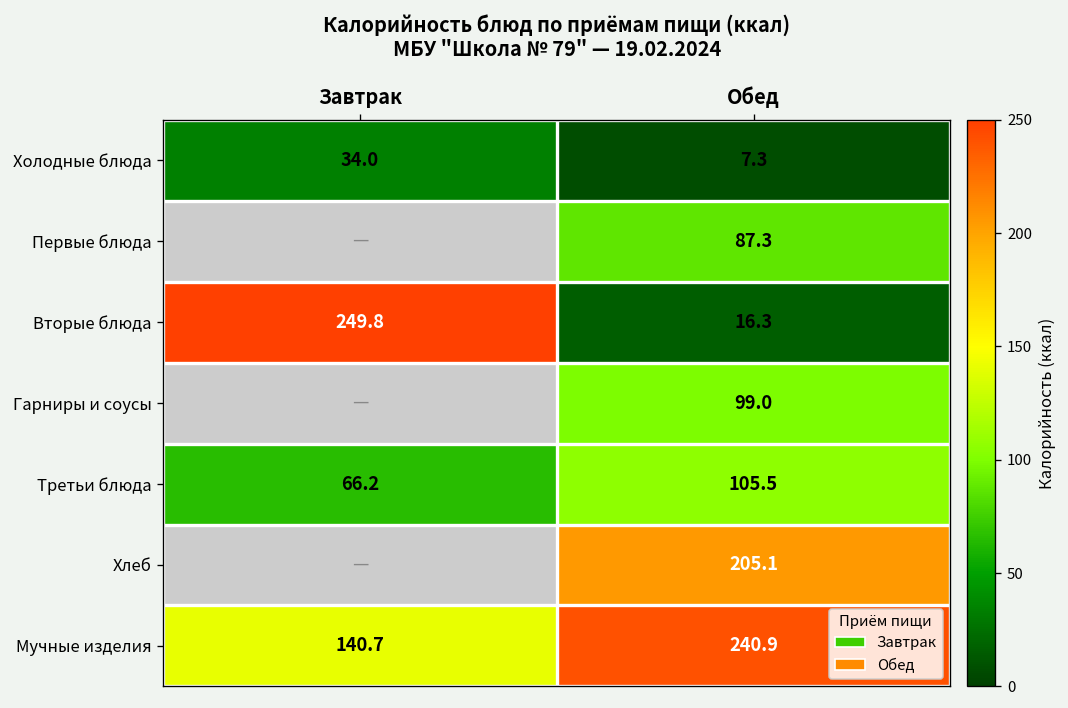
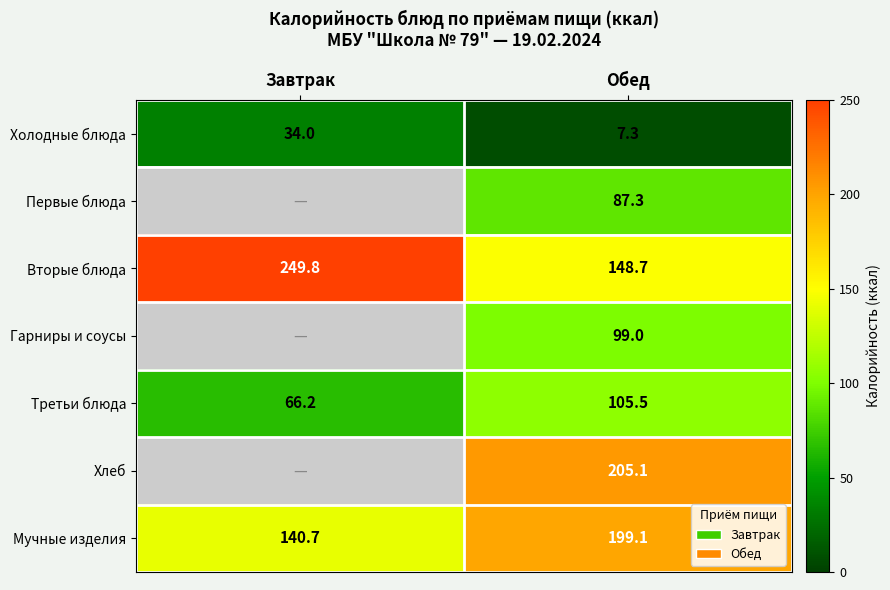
  {
    "Холодные блюда": {
      "Завтрак": 34.0,
      "Обед": 7.3
    },
    "Первые блюда": {
      "Обед": 87.3
    },
    "Вторые блюда": {
      "Завтрак": 249.8,
-     "Обед": 16.3
+     "Обед": 148.7
    },
    "Гарниры и соусы": {
      "Обед": 99.0
    },
    "Третьи блюда": {
      "Завтрак": 66.2,
      "Обед": 105.5
    },
    "Хлеб": {
      "Обед": 205.1
    },
    "Мучные изделия": {
      "Завтрак": 140.7,
-     "Обед": 240.9
+     "Обед": 199.1
    }
  }
